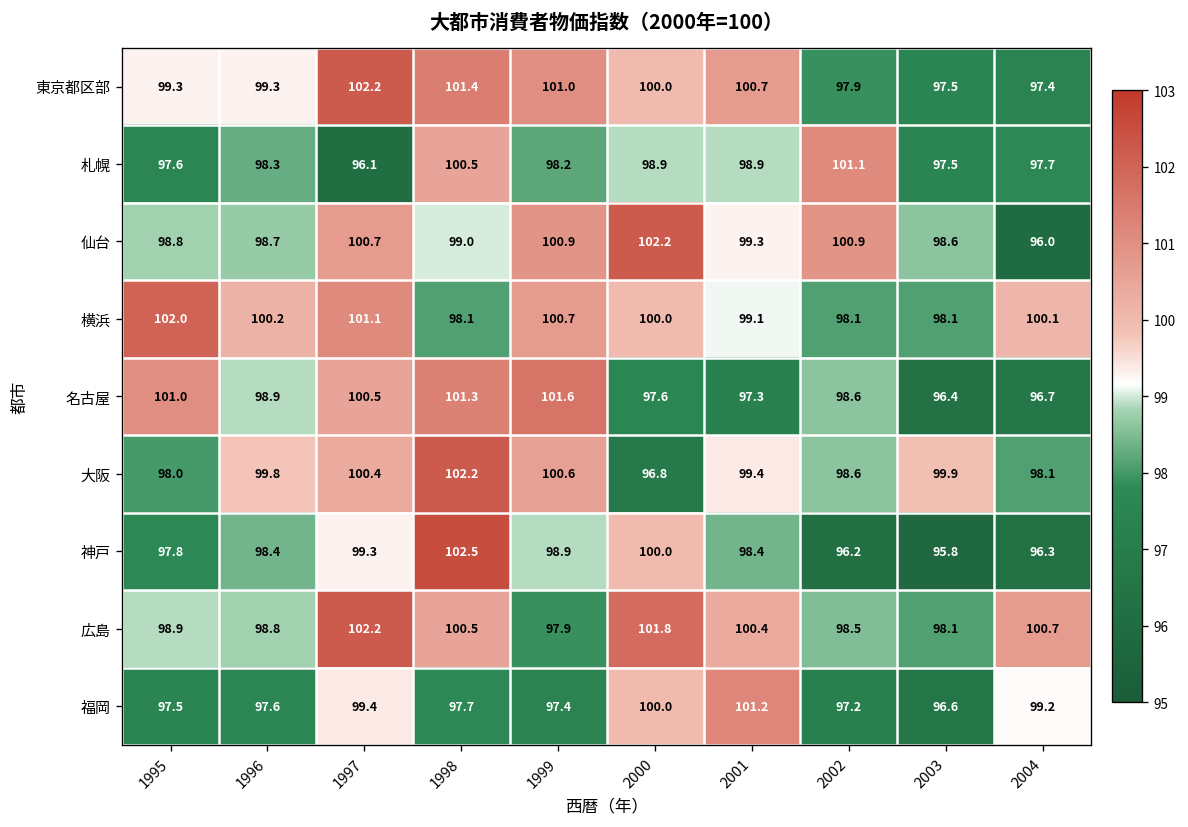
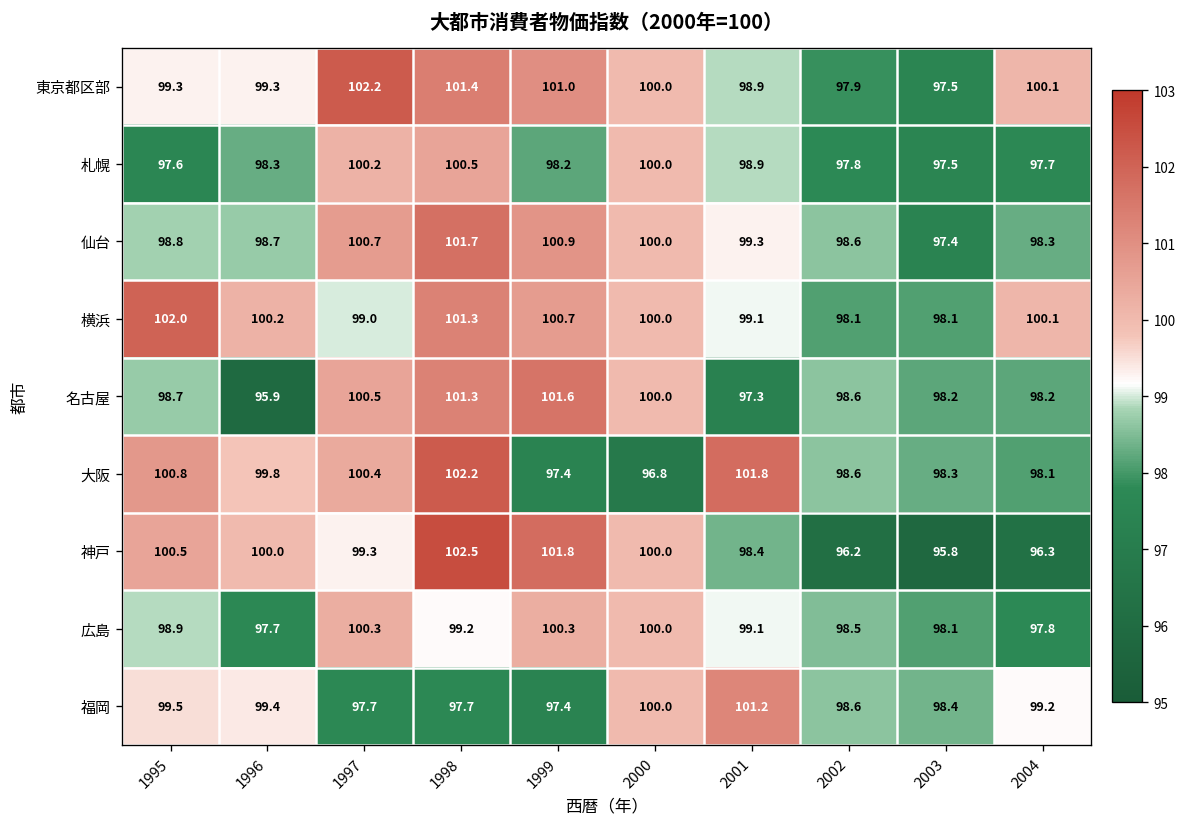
  {
    "東京都区部": {
      "1995": 99.3,
      "1996": 99.3,
      "1997": 102.2,
      "1998": 101.4,
      "1999": 101.0,
      "2000": 100.0,
-     "2001": 100.7,
+     "2001": 98.9,
      "2002": 97.9,
      "2003": 97.5,
-     "2004": 97.4
+     "2004": 100.1
    },
    "札幌": {
      "1995": 97.6,
      "1996": 98.3,
-     "1997": 96.1,
+     "1997": 100.2,
      "1998": 100.5,
      "1999": 98.2,
-     "2000": 98.9,
+     "2000": 100.0,
      "2001": 98.9,
-     "2002": 101.1,
+     "2002": 97.8,
      "2003": 97.5,
      "2004": 97.7
    },
    "仙台": {
      "1995": 98.8,
      "1996": 98.7,
      "1997": 100.7,
-     "1998": 99.0,
+     "1998": 101.7,
      "1999": 100.9,
-     "2000": 102.2,
+     "2000": 100.0,
      "2001": 99.3,
-     "2002": 100.9,
-     "2003": 98.6,
-     "2004": 96.0
+     "2002": 98.6,
+     "2003": 97.4,
+     "2004": 98.3
    },
    "横浜": {
      "1995": 102.0,
      "1996": 100.2,
-     "1997": 101.1,
-     "1998": 98.1,
+     "1997": 99.0,
+     "1998": 101.3,
      "1999": 100.7,
      "2000": 100.0,
      "2001": 99.1,
      "2002": 98.1,
      "2003": 98.1,
      "2004": 100.1
    },
    "名古屋": {
-     "1995": 101.0,
-     "1996": 98.9,
+     "1995": 98.7,
+     "1996": 95.9,
      "1997": 100.5,
      "1998": 101.3,
      "1999": 101.6,
-     "2000": 97.6,
+     "2000": 100.0,
      "2001": 97.3,
      "2002": 98.6,
-     "2003": 96.4,
-     "2004": 96.7
+     "2003": 98.2,
+     "2004": 98.2
    },
    "大阪": {
-     "1995": 98.0,
+     "1995": 100.8,
      "1996": 99.8,
      "1997": 100.4,
      "1998": 102.2,
-     "1999": 100.6,
+     "1999": 97.4,
      "2000": 96.8,
-     "2001": 99.4,
+     "2001": 101.8,
      "2002": 98.6,
-     "2003": 99.9,
+     "2003": 98.3,
      "2004": 98.1
    },
    "神戸": {
-     "1995": 97.8,
-     "1996": 98.4,
+     "1995": 100.5,
+     "1996": 100.0,
      "1997": 99.3,
      "1998": 102.5,
-     "1999": 98.9,
+     "1999": 101.8,
      "2000": 100.0,
      "2001": 98.4,
      "2002": 96.2,
      "2003": 95.8,
      "2004": 96.3
    },
    "広島": {
      "1995": 98.9,
-     "1996": 98.8,
-     "1997": 102.2,
-     "1998": 100.5,
-     "1999": 97.9,
-     "2000": 101.8,
-     "2001": 100.4,
+     "1996": 97.7,
+     "1997": 100.3,
+     "1998": 99.2,
+     "1999": 100.3,
+     "2000": 100.0,
+     "2001": 99.1,
      "2002": 98.5,
      "2003": 98.1,
-     "2004": 100.7
+     "2004": 97.8
    },
    "福岡": {
-     "1995": 97.5,
-     "1996": 97.6,
-     "1997": 99.4,
+     "1995": 99.5,
+     "1996": 99.4,
+     "1997": 97.7,
      "1998": 97.7,
      "1999": 97.4,
      "2000": 100.0,
      "2001": 101.2,
-     "2002": 97.2,
-     "2003": 96.6,
+     "2002": 98.6,
+     "2003": 98.4,
      "2004": 99.2
    }
  }
